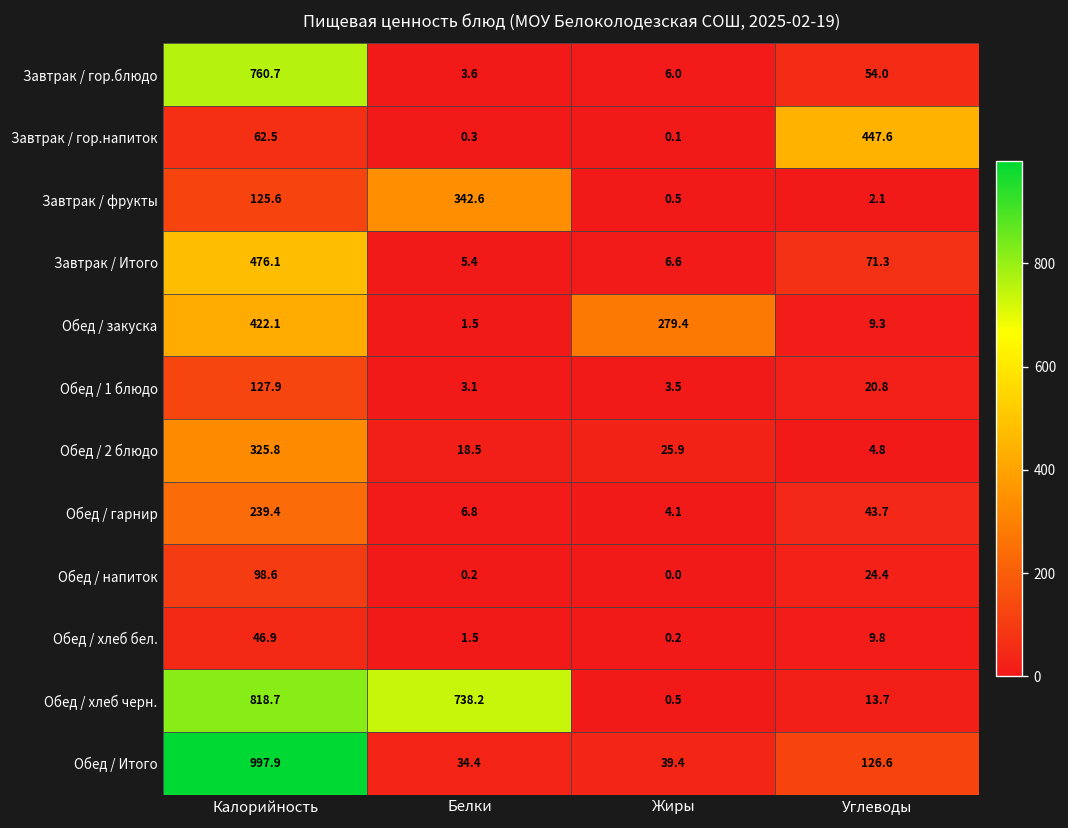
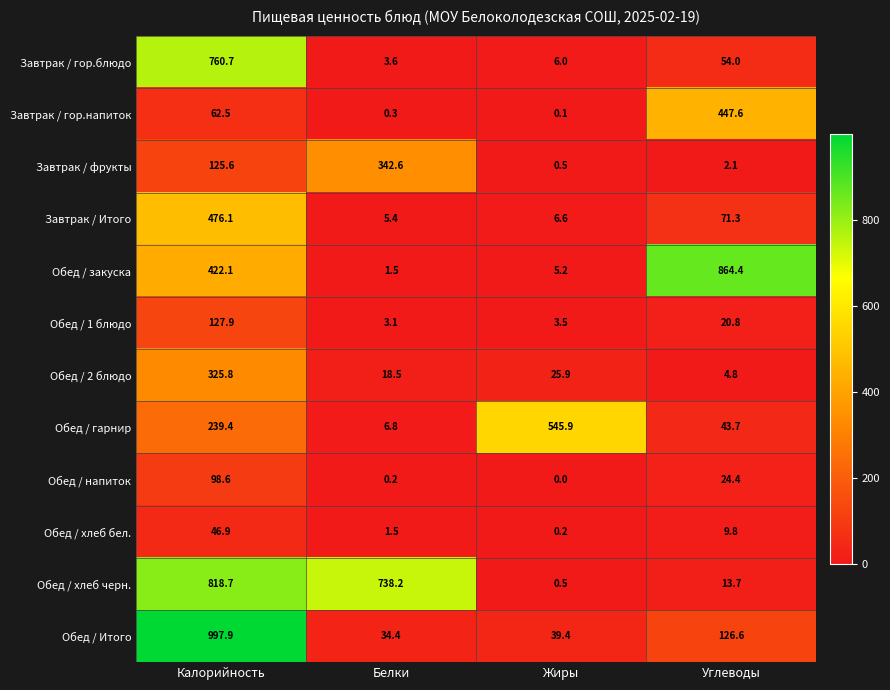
  {
    "Завтрак / гор.блюдо": {
      "Калорийность": 760.7,
      "Белки": 3.6,
      "Жиры": 6.0,
      "Углеводы": 54.0
    },
    "Завтрак / гор.напиток": {
      "Калорийность": 62.5,
      "Белки": 0.3,
      "Жиры": 0.1,
      "Углеводы": 447.6
    },
    "Завтрак / фрукты": {
      "Калорийность": 125.6,
      "Белки": 342.6,
      "Жиры": 0.5,
      "Углеводы": 2.1
    },
    "Завтрак / Итого": {
      "Калорийность": 476.1,
      "Белки": 5.4,
      "Жиры": 6.6,
      "Углеводы": 71.3
    },
    "Обед / закуска": {
      "Калорийность": 422.1,
      "Белки": 1.5,
-     "Жиры": 279.4,
-     "Углеводы": 9.3
+     "Жиры": 5.2,
+     "Углеводы": 864.4
    },
    "Обед / 1 блюдо": {
      "Калорийность": 127.9,
      "Белки": 3.1,
      "Жиры": 3.5,
      "Углеводы": 20.8
    },
    "Обед / 2 блюдо": {
      "Калорийность": 325.8,
      "Белки": 18.5,
      "Жиры": 25.9,
      "Углеводы": 4.8
    },
    "Обед / гарнир": {
      "Калорийность": 239.4,
      "Белки": 6.8,
-     "Жиры": 4.1,
+     "Жиры": 545.9,
      "Углеводы": 43.7
    },
    "Обед / напиток": {
      "Калорийность": 98.6,
      "Белки": 0.2,
      "Жиры": 0.0,
      "Углеводы": 24.4
    },
    "Обед / хлеб бел.": {
      "Калорийность": 46.9,
      "Белки": 1.5,
      "Жиры": 0.2,
      "Углеводы": 9.8
    },
    "Обед / хлеб черн.": {
      "Калорийность": 818.7,
      "Белки": 738.2,
      "Жиры": 0.5,
      "Углеводы": 13.7
    },
    "Обед / Итого": {
      "Калорийность": 997.9,
      "Белки": 34.4,
      "Жиры": 39.4,
      "Углеводы": 126.6
    }
  }
